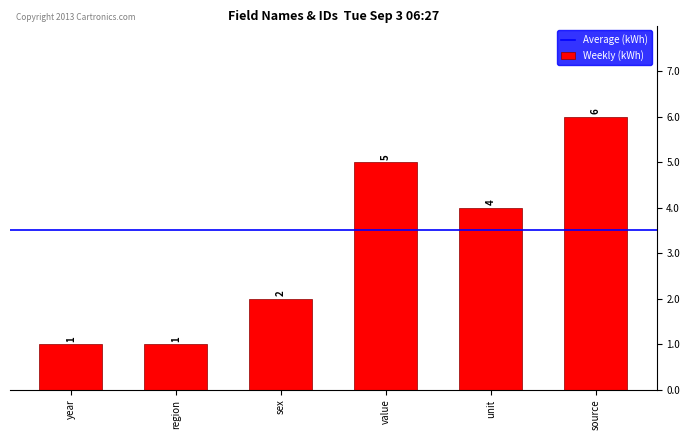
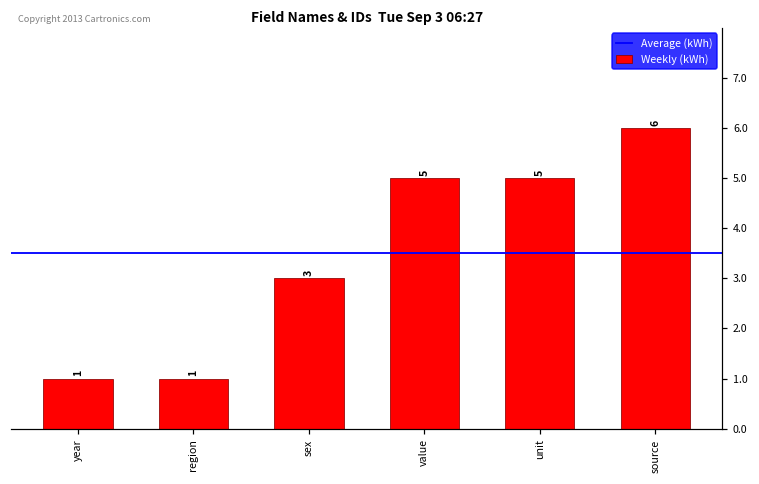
  {
    "year": 1,
    "region": 1,
-   "sex": 2,
+   "sex": 3,
    "value": 5,
-   "unit": 4,
+   "unit": 5,
    "source": 6
  }
